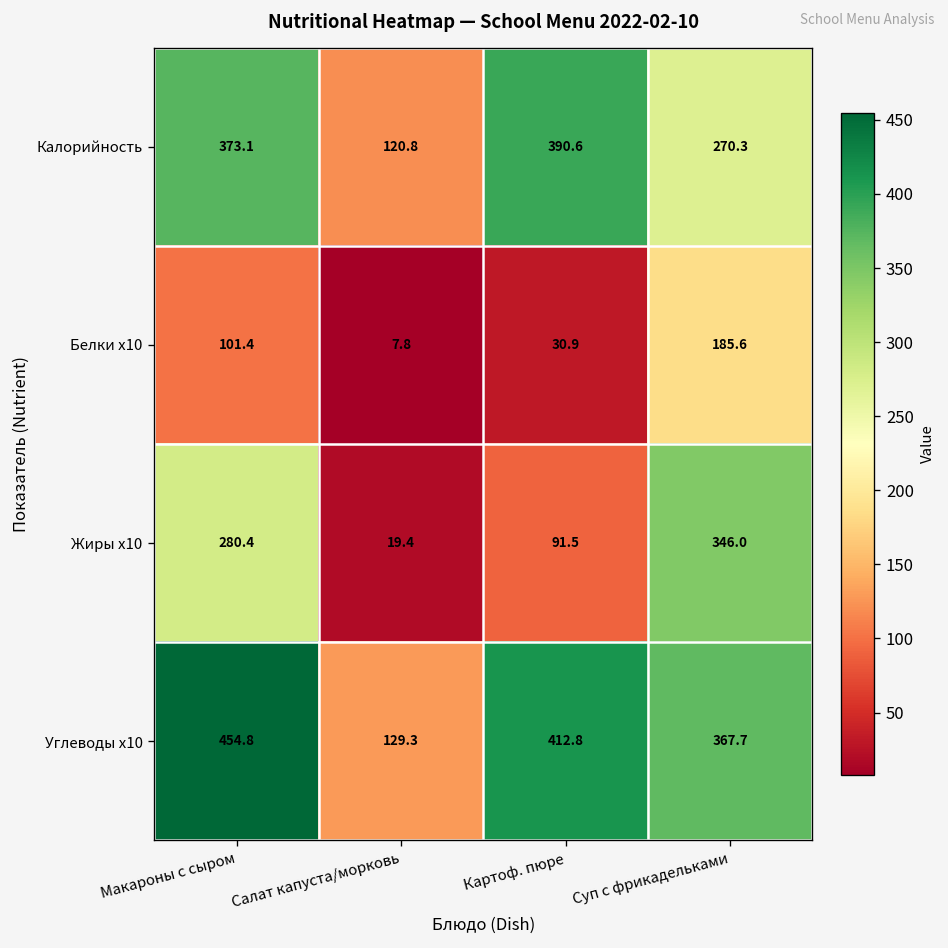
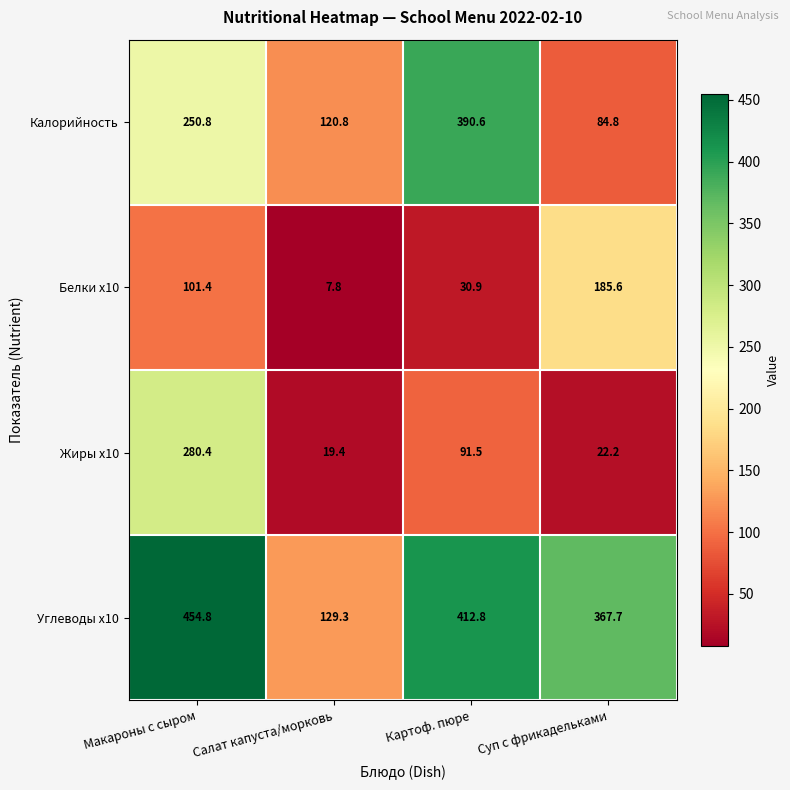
  {
    "Калорийность": {
-     "Макароны с сыром": 373.1,
+     "Макароны с сыром": 250.8,
      "Салат капуста/морковь": 120.8,
      "Картоф. пюре": 390.6,
-     "Суп с фрикадельками": 270.3
+     "Суп с фрикадельками": 84.8
    },
    "Белки x10": {
      "Макароны с сыром": 101.4,
      "Салат капуста/морковь": 7.8,
      "Картоф. пюре": 30.9,
      "Суп с фрикадельками": 185.6
    },
    "Жиры x10": {
      "Макароны с сыром": 280.4,
      "Салат капуста/морковь": 19.4,
      "Картоф. пюре": 91.5,
-     "Суп с фрикадельками": 346.0
+     "Суп с фрикадельками": 22.2
    },
    "Углеводы x10": {
      "Макароны с сыром": 454.8,
      "Салат капуста/морковь": 129.3,
      "Картоф. пюре": 412.8,
      "Суп с фрикадельками": 367.7
    }
  }
